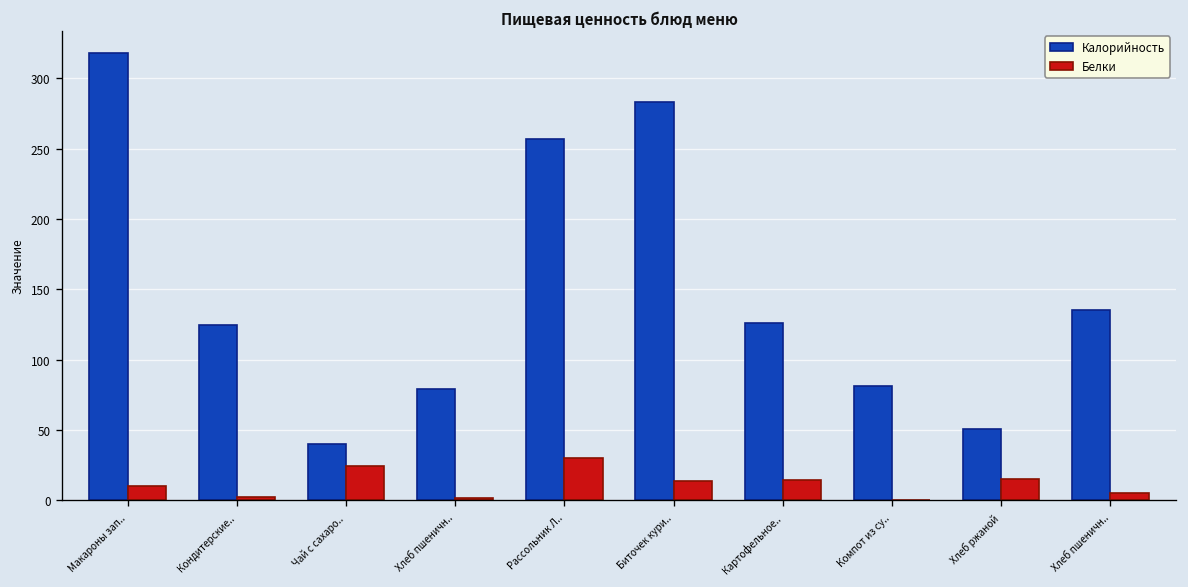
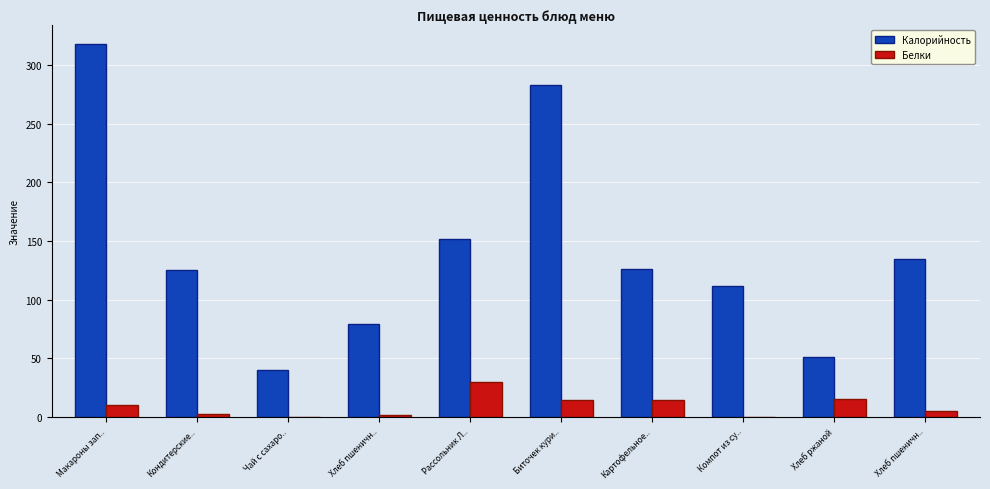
  {
    "Калорийность": {
      "Макароны зап..": 318,
      "Кондитерские..": 125,
      "Чай с сахаро..": 40,
-     "Рассольник Л..": 257,
+     "Рассольник Л..": 152,
      "Биточек кури..": 283,
      "Картофельное..": 126,
-     "Компот из су..": 81,
+     "Компот из су..": 112,
      "Хлеб ржаной": 51
    },
    "Белки": {
      "Макароны зап..": 10,
      "Кондитерские..": 2,
-     "Чай с сахаро..": 24,
+     "Чай с сахаро..": 0,
      "Рассольник Л..": 30,
      "Биточек кури..": 14,
      "Картофельное..": 14,
      "Компот из су..": 0,
      "Хлеб ржаной": 15
    }
  }
